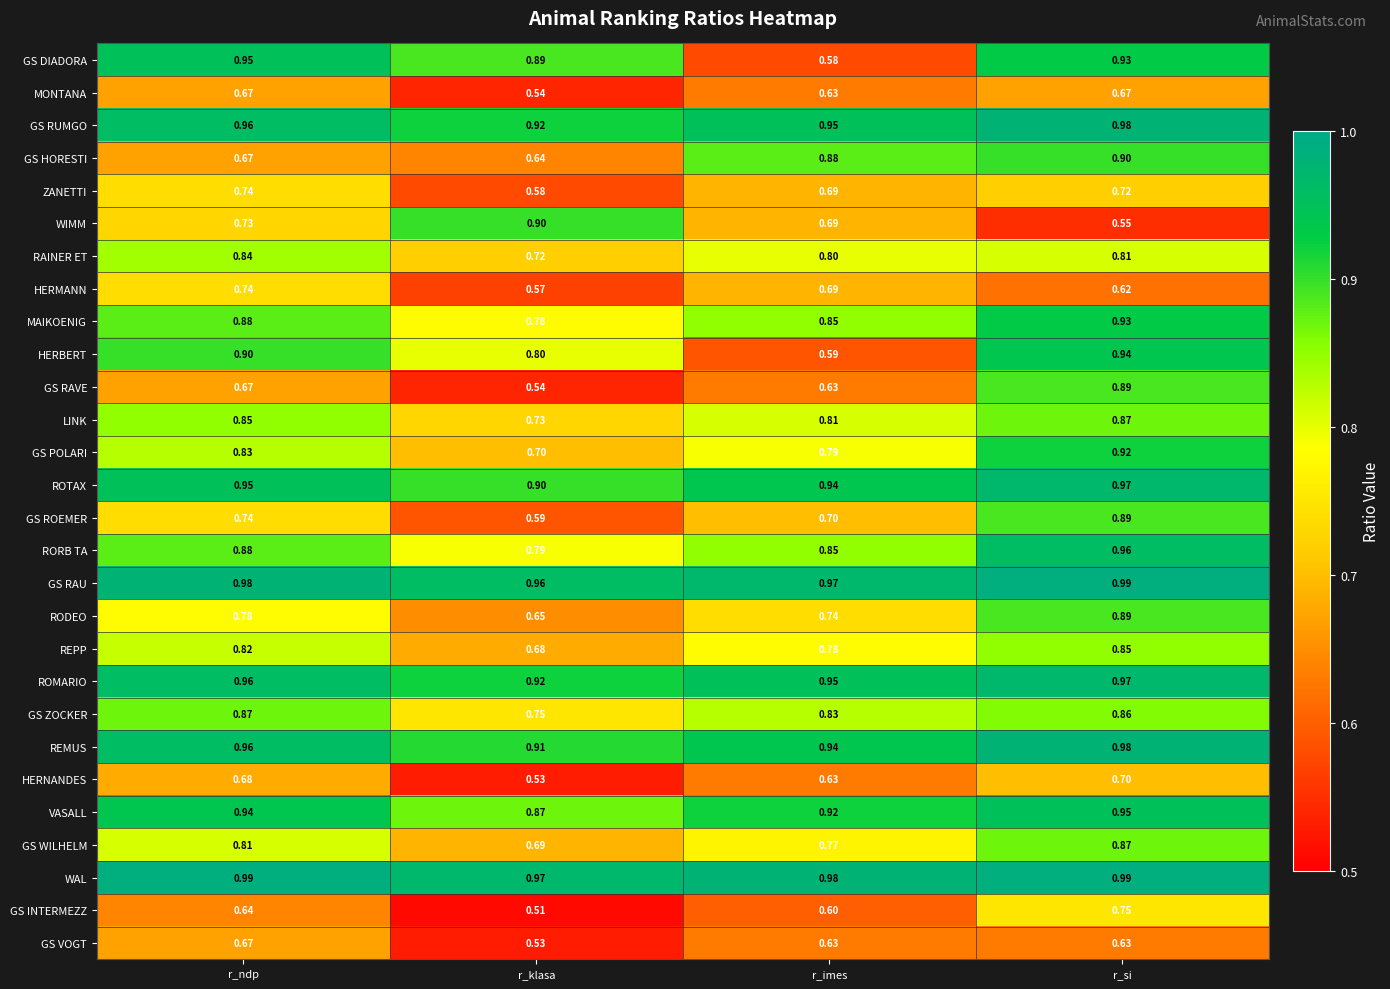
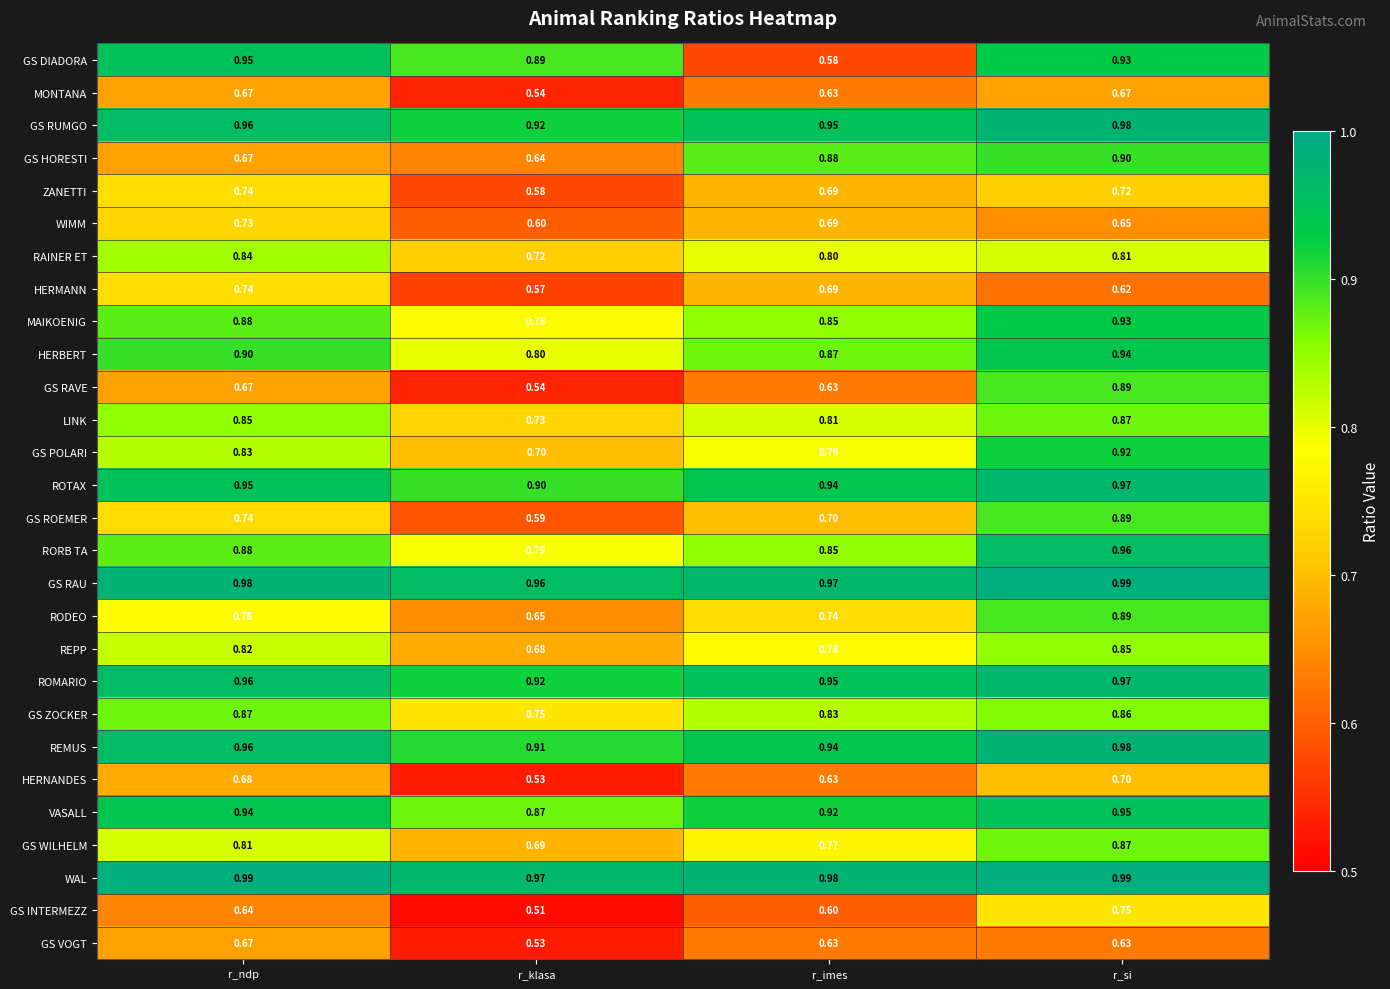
  {
    "GS DIADORA": {
      "r_ndp": 0.95,
      "r_klasa": 0.89,
      "r_imes": 0.58,
      "r_si": 0.93
    },
    "MONTANA": {
      "r_ndp": 0.67,
      "r_klasa": 0.54,
      "r_imes": 0.63,
      "r_si": 0.67
    },
    "GS RUMGO": {
      "r_ndp": 0.96,
      "r_klasa": 0.92,
      "r_imes": 0.95,
      "r_si": 0.98
    },
    "GS HORESTI": {
      "r_ndp": 0.67,
      "r_klasa": 0.64,
      "r_imes": 0.88,
      "r_si": 0.90
    },
    "ZANETTI": {
      "r_ndp": 0.74,
      "r_klasa": 0.58,
      "r_imes": 0.69,
      "r_si": 0.72
    },
    "WIMM": {
      "r_ndp": 0.73,
-     "r_klasa": 0.90,
+     "r_klasa": 0.60,
      "r_imes": 0.69,
-     "r_si": 0.55
+     "r_si": 0.65
    },
    "RAINER ET": {
      "r_ndp": 0.84,
      "r_klasa": 0.72,
      "r_imes": 0.80,
      "r_si": 0.81
    },
    "HERMANN": {
      "r_ndp": 0.74,
      "r_klasa": 0.57,
      "r_imes": 0.69,
      "r_si": 0.62
    },
    "MAIKOENIG": {
      "r_ndp": 0.88,
      "r_klasa": 0.78,
      "r_imes": 0.85,
      "r_si": 0.93
    },
    "HERBERT": {
      "r_ndp": 0.90,
      "r_klasa": 0.80,
-     "r_imes": 0.59,
+     "r_imes": 0.87,
      "r_si": 0.94
    },
    "GS RAVE": {
      "r_ndp": 0.67,
      "r_klasa": 0.54,
      "r_imes": 0.63,
      "r_si": 0.89
    },
    "LINK": {
      "r_ndp": 0.85,
      "r_klasa": 0.73,
      "r_imes": 0.81,
      "r_si": 0.87
    },
    "GS POLARI": {
      "r_ndp": 0.83,
      "r_klasa": 0.70,
      "r_imes": 0.79,
      "r_si": 0.92
    },
    "ROTAX": {
      "r_ndp": 0.95,
      "r_klasa": 0.90,
      "r_imes": 0.94,
      "r_si": 0.97
    },
    "GS ROEMER": {
      "r_ndp": 0.74,
      "r_klasa": 0.59,
      "r_imes": 0.70,
      "r_si": 0.89
    },
    "RORB TA": {
      "r_ndp": 0.88,
      "r_klasa": 0.79,
      "r_imes": 0.85,
      "r_si": 0.96
    },
    "GS RAU": {
      "r_ndp": 0.98,
      "r_klasa": 0.96,
      "r_imes": 0.97,
      "r_si": 0.99
    },
    "RODEO": {
      "r_ndp": 0.78,
      "r_klasa": 0.65,
      "r_imes": 0.74,
      "r_si": 0.89
    },
    "REPP": {
      "r_ndp": 0.82,
      "r_klasa": 0.68,
      "r_imes": 0.78,
      "r_si": 0.85
    },
    "ROMARIO": {
      "r_ndp": 0.96,
      "r_klasa": 0.92,
      "r_imes": 0.95,
      "r_si": 0.97
    },
    "GS ZOCKER": {
      "r_ndp": 0.87,
      "r_klasa": 0.75,
      "r_imes": 0.83,
      "r_si": 0.86
    },
    "REMUS": {
      "r_ndp": 0.96,
      "r_klasa": 0.91,
      "r_imes": 0.94,
      "r_si": 0.98
    },
    "HERNANDES": {
      "r_ndp": 0.68,
      "r_klasa": 0.53,
      "r_imes": 0.63,
      "r_si": 0.70
    },
    "VASALL": {
      "r_ndp": 0.94,
      "r_klasa": 0.87,
      "r_imes": 0.92,
      "r_si": 0.95
    },
    "GS WILHELM": {
      "r_ndp": 0.81,
      "r_klasa": 0.69,
      "r_imes": 0.77,
      "r_si": 0.87
    },
    "WAL": {
      "r_ndp": 0.99,
      "r_klasa": 0.97,
      "r_imes": 0.98,
      "r_si": 0.99
    },
    "GS INTERMEZZ": {
      "r_ndp": 0.64,
      "r_klasa": 0.51,
      "r_imes": 0.60,
      "r_si": 0.75
    },
    "GS VOGT": {
      "r_ndp": 0.67,
      "r_klasa": 0.53,
      "r_imes": 0.63,
      "r_si": 0.63
    }
  }
